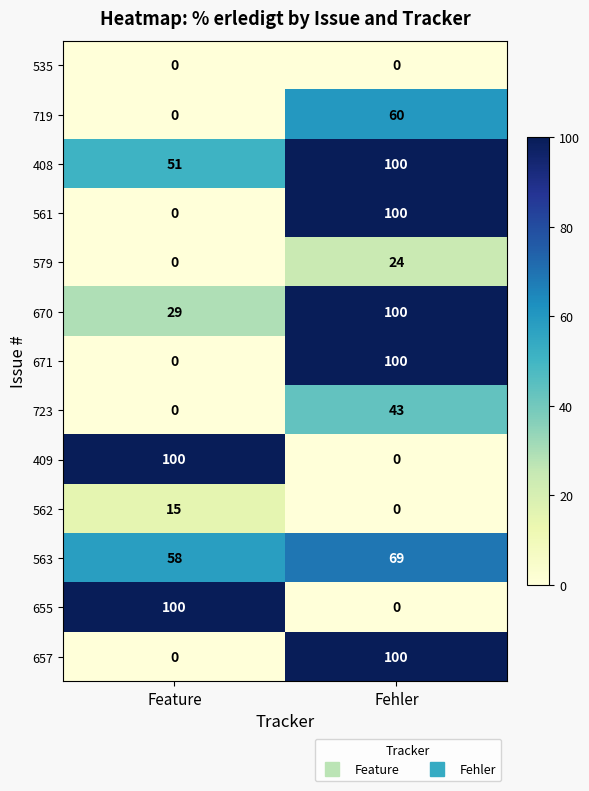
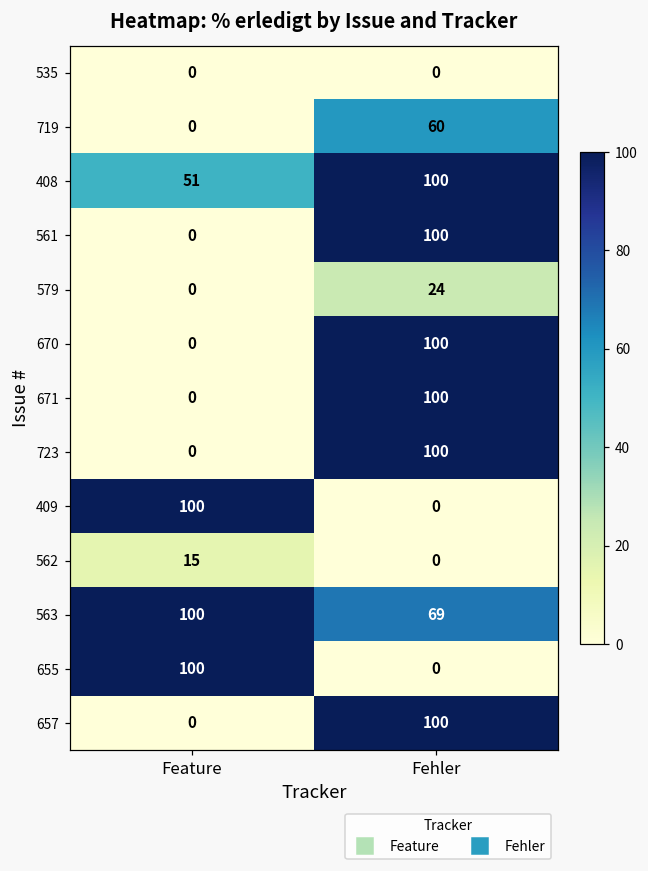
  {
    "535": {
      "Feature": 0,
      "Fehler": 0
    },
    "719": {
      "Feature": 0,
      "Fehler": 60
    },
    "408": {
      "Feature": 51,
      "Fehler": 100
    },
    "561": {
      "Feature": 0,
      "Fehler": 100
    },
    "579": {
      "Feature": 0,
      "Fehler": 24
    },
    "670": {
-     "Feature": 29,
+     "Feature": 0,
      "Fehler": 100
    },
    "671": {
      "Feature": 0,
      "Fehler": 100
    },
    "723": {
      "Feature": 0,
-     "Fehler": 43
+     "Fehler": 100
    },
    "409": {
      "Feature": 100,
      "Fehler": 0
    },
    "562": {
      "Feature": 15,
      "Fehler": 0
    },
    "563": {
-     "Feature": 58,
+     "Feature": 100,
      "Fehler": 69
    },
    "655": {
      "Feature": 100,
      "Fehler": 0
    },
    "657": {
      "Feature": 0,
      "Fehler": 100
    }
  }
